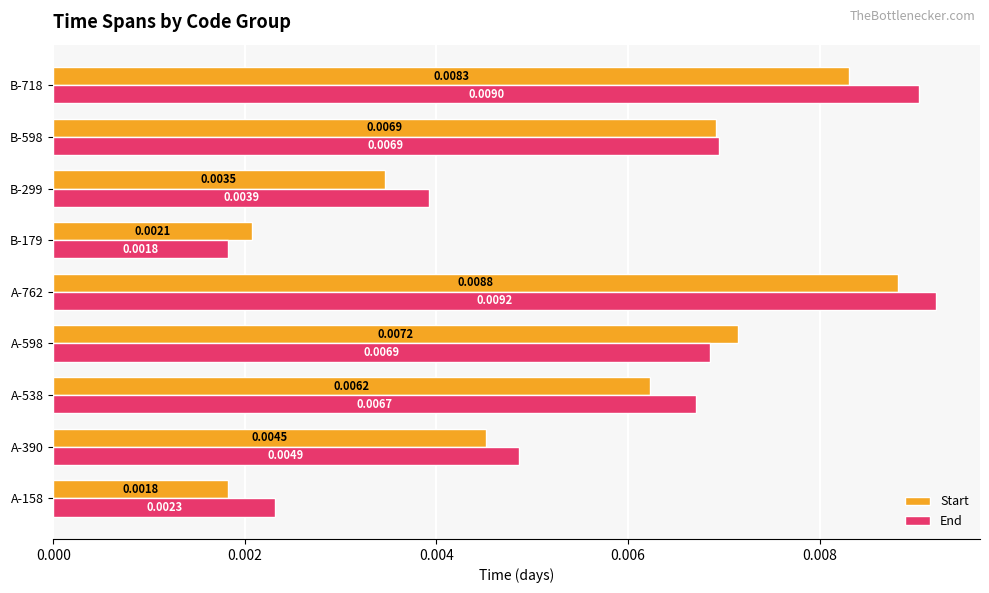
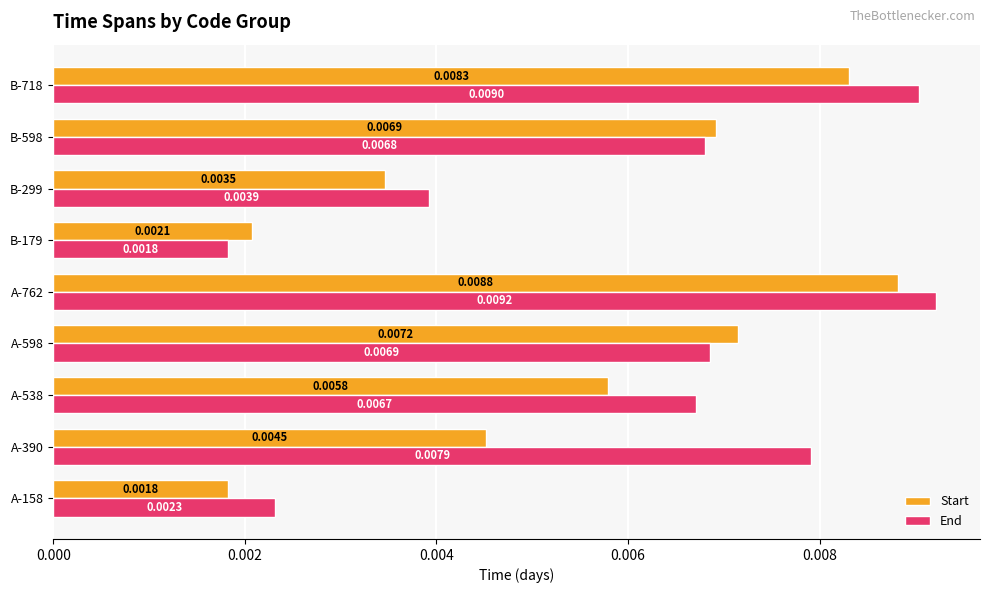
  {
    "Start": {
      "B-718": 0.0083,
      "B-598": 0.0069,
      "B-299": 0.0035,
      "B-179": 0.0021,
      "A-762": 0.0088,
      "A-598": 0.0072,
-     "A-538": 0.0062,
+     "A-538": 0.0058,
      "A-390": 0.0045,
      "A-158": 0.0018
    },
    "End": {
      "B-718": 0.0090,
-     "B-598": 0.0069,
+     "B-598": 0.0068,
      "B-299": 0.0039,
      "B-179": 0.0018,
      "A-762": 0.0092,
      "A-598": 0.0069,
      "A-538": 0.0067,
-     "A-390": 0.0049,
+     "A-390": 0.0079,
      "A-158": 0.0023
    }
  }
